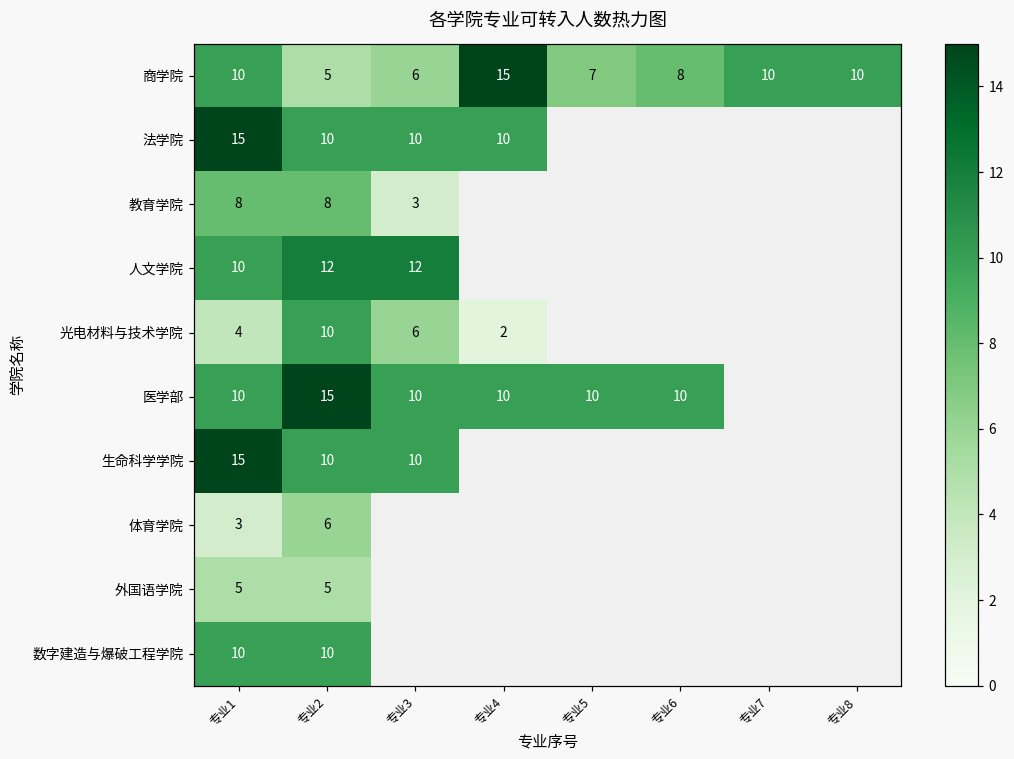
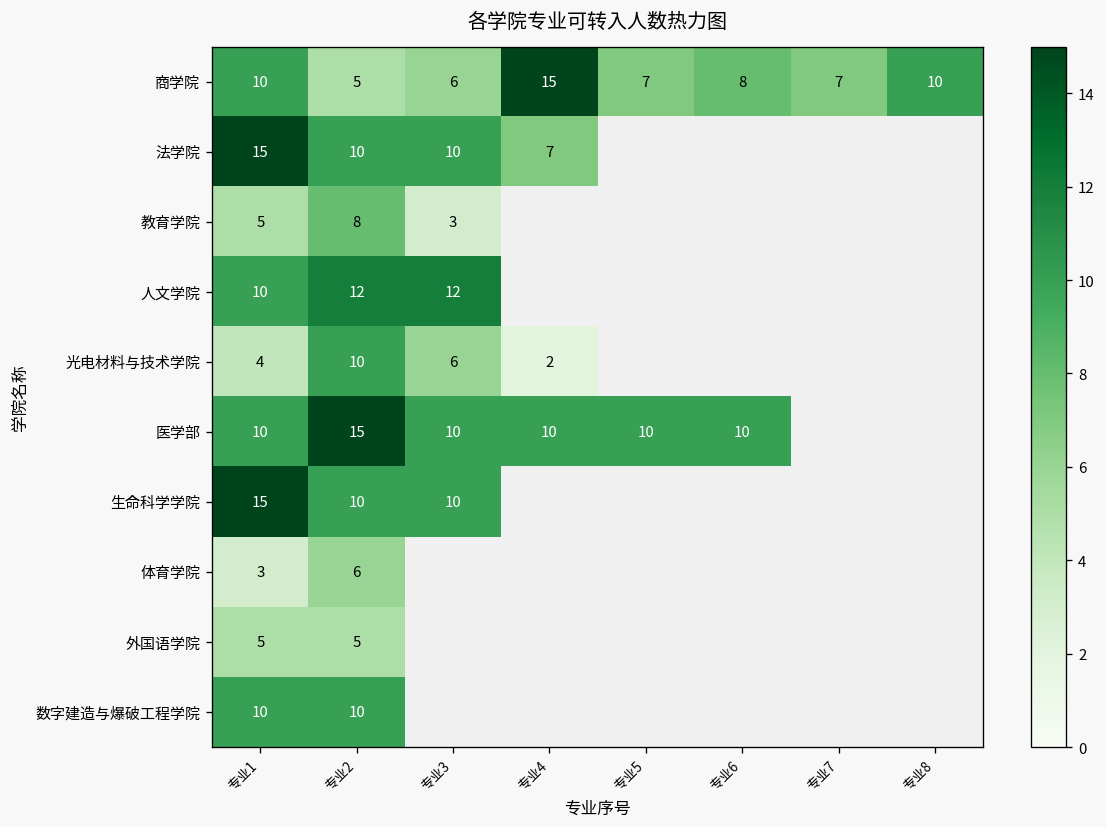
  {
    "商学院": {
      "专业1": 10,
      "专业2": 5,
      "专业3": 6,
      "专业4": 15,
      "专业5": 7,
      "专业6": 8,
-     "专业7": 10,
+     "专业7": 7,
      "专业8": 10
    },
    "法学院": {
      "专业1": 15,
      "专业2": 10,
      "专业3": 10,
-     "专业4": 10
+     "专业4": 7
    },
    "教育学院": {
-     "专业1": 8,
+     "专业1": 5,
      "专业2": 8,
      "专业3": 3
    },
    "人文学院": {
      "专业1": 10,
      "专业2": 12,
      "专业3": 12
    },
    "光电材料与技术学院": {
      "专业1": 4,
      "专业2": 10,
      "专业3": 6,
      "专业4": 2
    },
    "医学部": {
      "专业1": 10,
      "专业2": 15,
      "专业3": 10,
      "专业4": 10,
      "专业5": 10,
      "专业6": 10
    },
    "生命科学学院": {
      "专业1": 15,
      "专业2": 10,
      "专业3": 10
    },
    "体育学院": {
      "专业1": 3,
      "专业2": 6
    },
    "外国语学院": {
      "专业1": 5,
      "专业2": 5
    },
    "数字建造与爆破工程学院": {
      "专业1": 10,
      "专业2": 10
    }
  }
